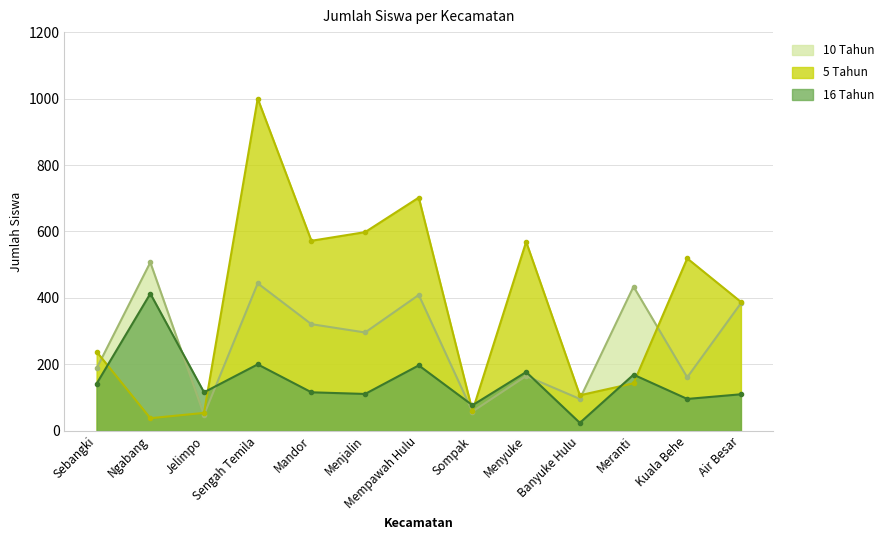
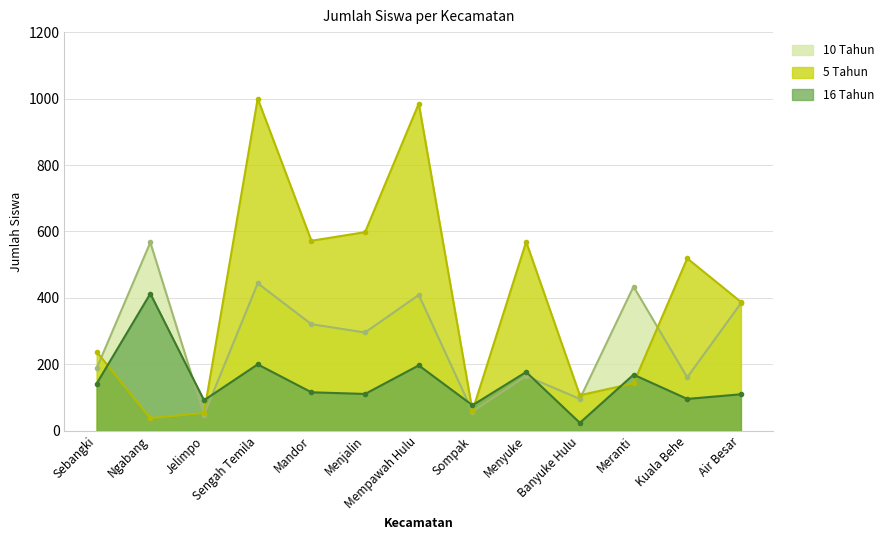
  {
    "10 Tahun": {
      "Sebangki": 190,
-     "Ngabang": 510,
+     "Ngabang": 570,
      "Sengah Temila": 440,
      "Mandor": 320,
      "Menjalin": 300,
      "Mempawah Hulu": 410,
      "Menyuke": 170,
      "Banyuke Hulu": 100,
      "Meranti": 430,
      "Kuala Behe": 160
    },
    "5 Tahun": {
      "Sebangki": 240,
      "Ngabang": 40,
      "Sengah Temila": 1000,
      "Mandor": 570,
      "Menjalin": 600,
-     "Mempawah Hulu": 700,
+     "Mempawah Hulu": 990,
      "Menyuke": 570,
      "Banyuke Hulu": 110,
      "Meranti": 140,
      "Kuala Behe": 520
    },
    "16 Tahun": {
      "Sebangki": 140,
      "Ngabang": 410,
-     "Jelimpo": 120,
+     "Jelimpo": 90,
      "Sengah Temila": 200,
      "Mandor": 120,
      "Menjalin": 110,
      "Mempawah Hulu": 200,
      "Sompak": 80,
      "Menyuke": 180,
      "Banyuke Hulu": 20,
      "Meranti": 170,
      "Kuala Behe": 100,
      "Air Besar": 110
    }
  }
